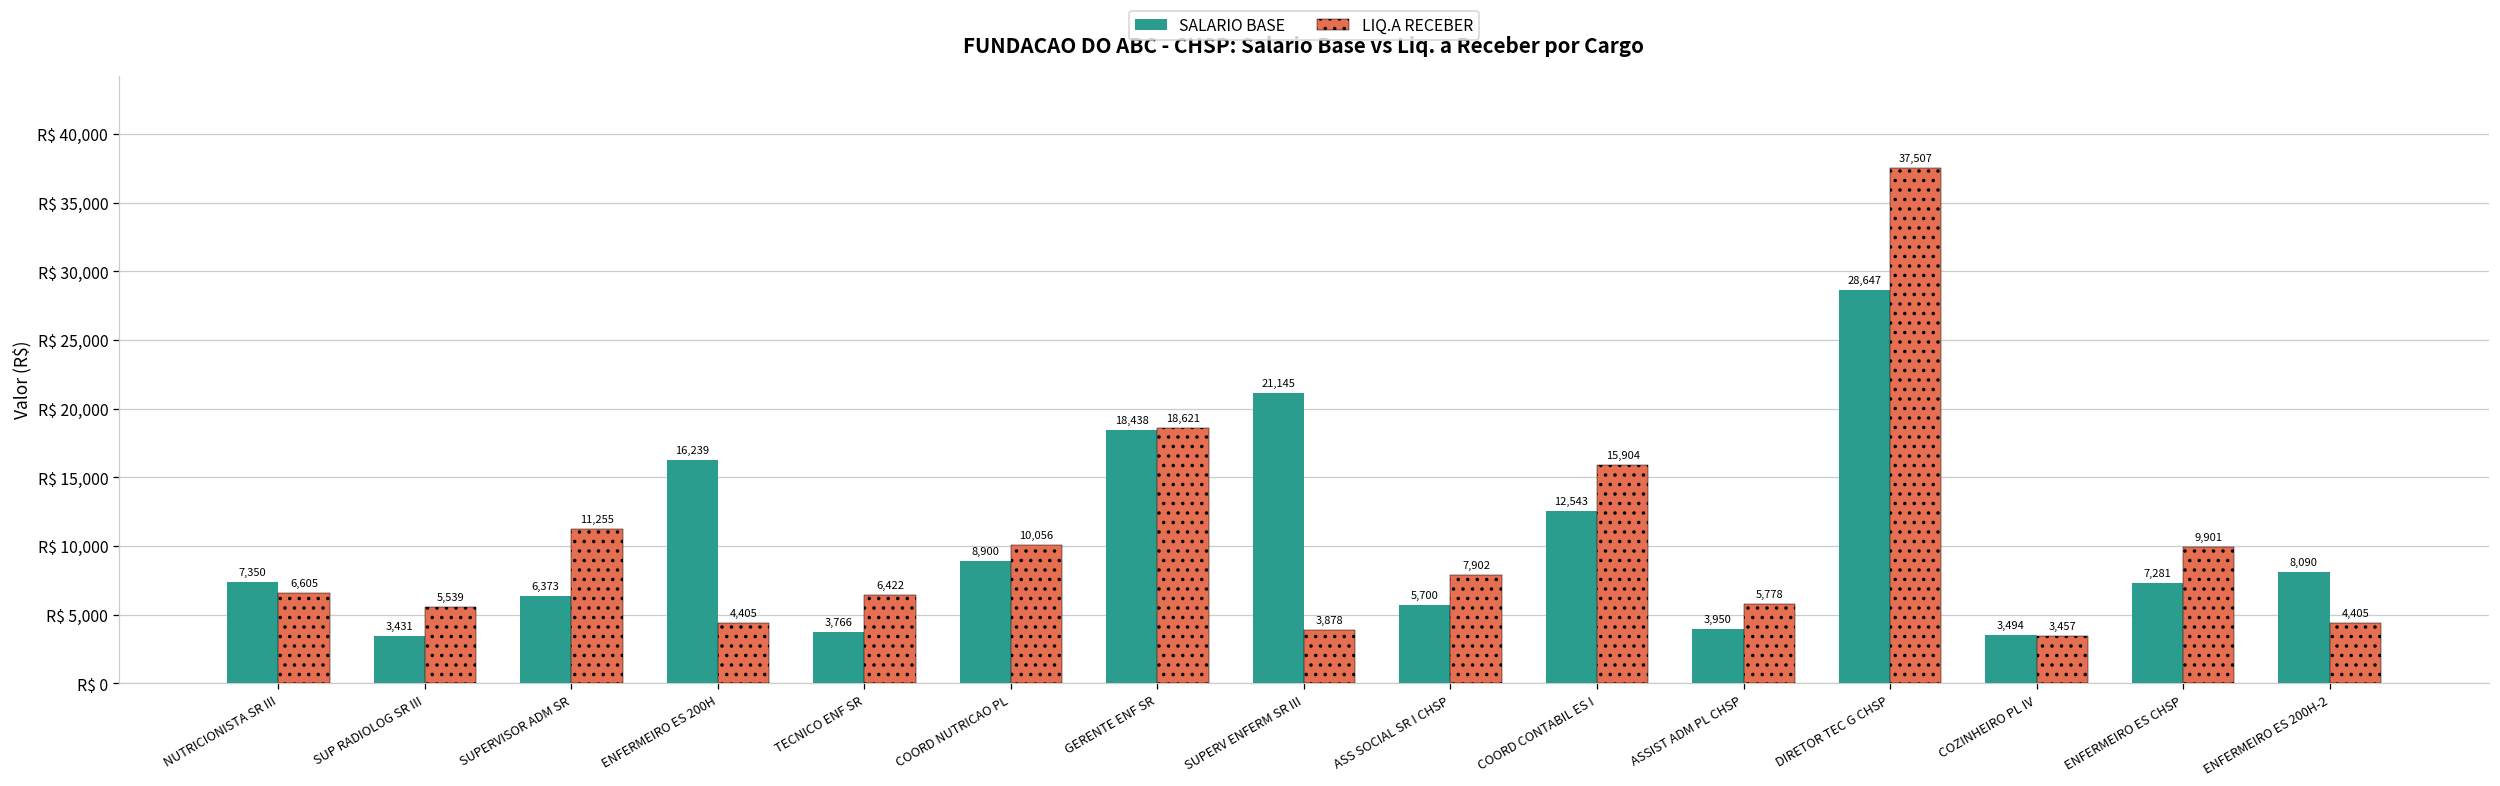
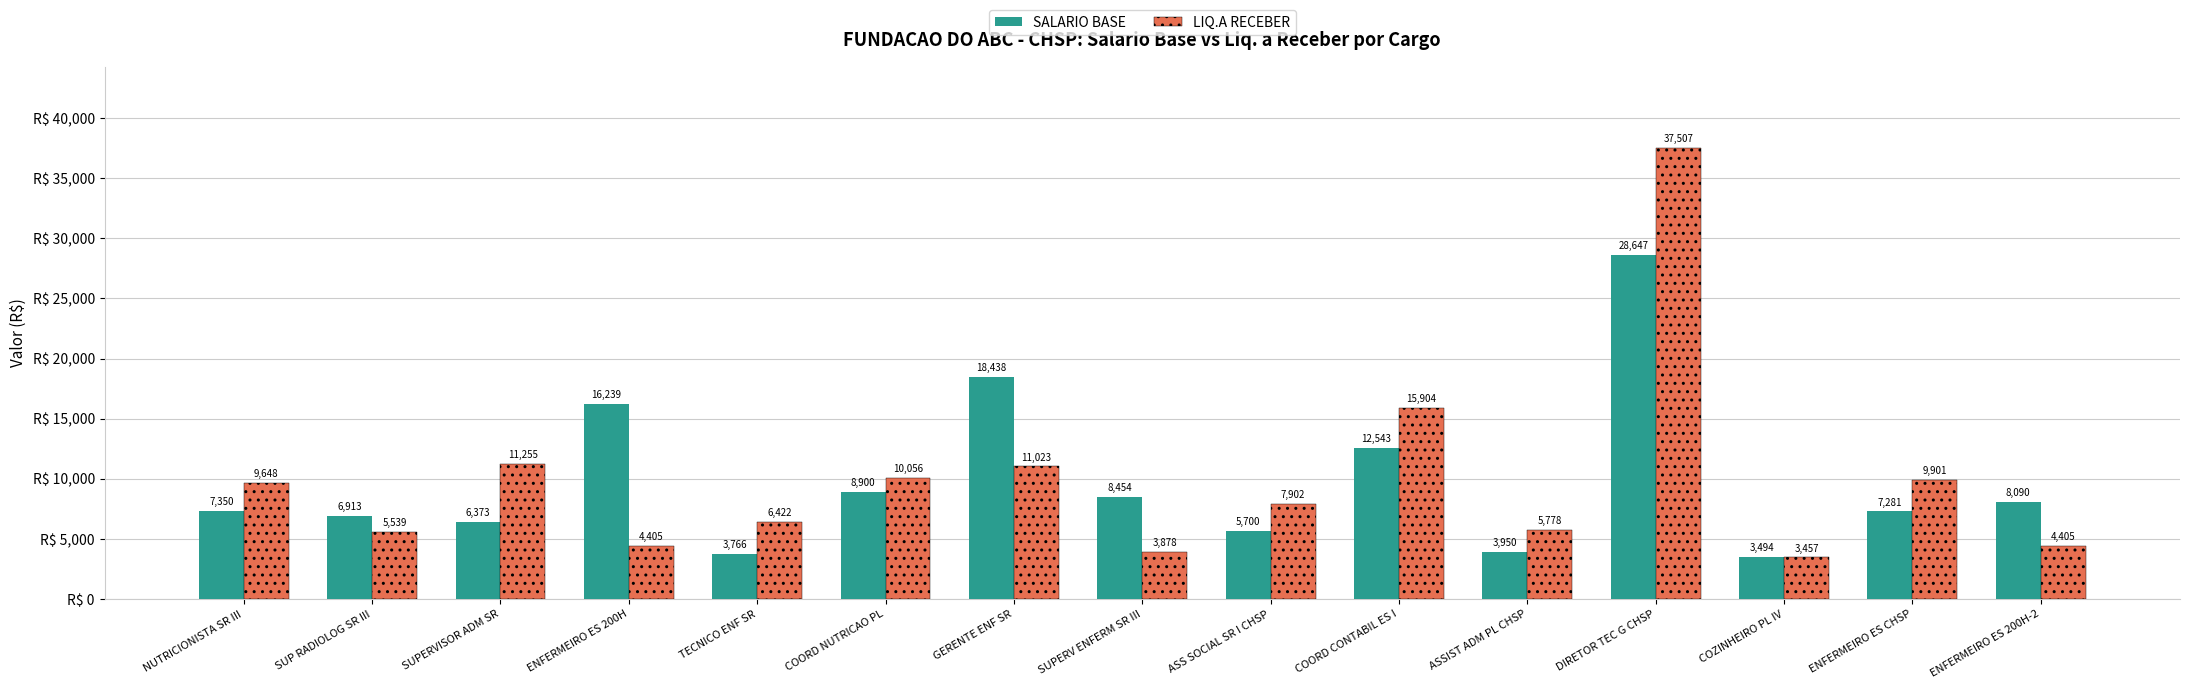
  {
    "SALARIO BASE": {
      "NUTRICIONISTA SR III": "7,350",
-     "SUP RADIOLOG SR III": "3,431",
+     "SUP RADIOLOG SR III": "6,913",
      "SUPERVISOR ADM SR": "6,373",
      "ENFERMEIRO ES 200H": "16,239",
      "TECNICO ENF SR": "3,766",
      "COORD NUTRICAO PL": "8,900",
      "GERENTE ENF SR": "18,438",
-     "SUPERV ENFERM SR III": "21,145",
+     "SUPERV ENFERM SR III": "8,454",
      "ASS SOCIAL SR I CHSP": "5,700",
      "COORD CONTABIL ES I": "12,543",
      "ASSIST ADM PL CHSP": "3,950",
      "DIRETOR TEC G CHSP": "28,647",
      "COZINHEIRO PL IV": "3,494",
      "ENFERMEIRO ES CHSP": "7,281",
      "ENFERMEIRO ES 200H-2": "8,090"
    },
    "LIQ.A RECEBER": {
-     "NUTRICIONISTA SR III": "6,605",
+     "NUTRICIONISTA SR III": "9,648",
      "SUP RADIOLOG SR III": "5,539",
      "SUPERVISOR ADM SR": "11,255",
      "ENFERMEIRO ES 200H": "4,405",
      "TECNICO ENF SR": "6,422",
      "COORD NUTRICAO PL": "10,056",
-     "GERENTE ENF SR": "18,621",
+     "GERENTE ENF SR": "11,023",
      "SUPERV ENFERM SR III": "3,878",
      "ASS SOCIAL SR I CHSP": "7,902",
      "COORD CONTABIL ES I": "15,904",
      "ASSIST ADM PL CHSP": "5,778",
      "DIRETOR TEC G CHSP": "37,507",
      "COZINHEIRO PL IV": "3,457",
      "ENFERMEIRO ES CHSP": "9,901",
      "ENFERMEIRO ES 200H-2": "4,405"
    }
  }
